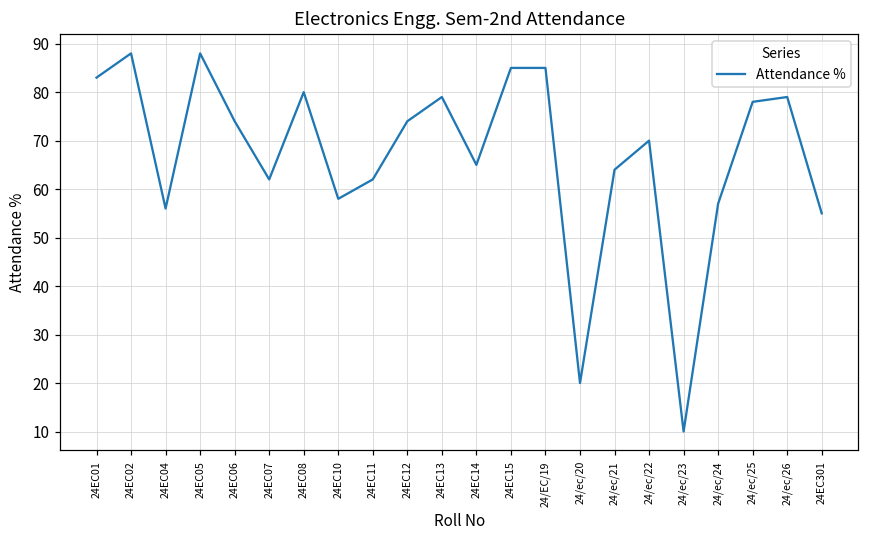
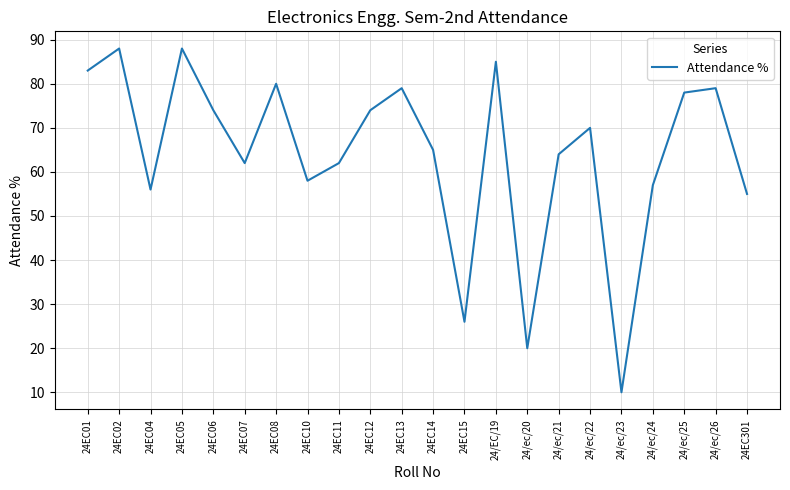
  {
    "24EC01": 83,
    "24EC02": 88,
    "24EC04": 56,
    "24EC05": 88,
    "24EC06": 74,
    "24EC07": 62,
    "24EC08": 80,
    "24EC10": 58,
    "24EC11": 62,
    "24EC12": 74,
    "24EC13": 79,
    "24EC14": 65,
-   "24EC15": 85,
+   "24EC15": 26,
    "24/EC/19": 85,
    "24/ec/20": 20,
    "24/ec/21": 64,
    "24/ec/22": 70,
    "24/ec/23": 10,
    "24/ec/24": 57,
    "24/ec/25": 78,
    "24/ec/26": 79,
    "24EC301": 55
  }
